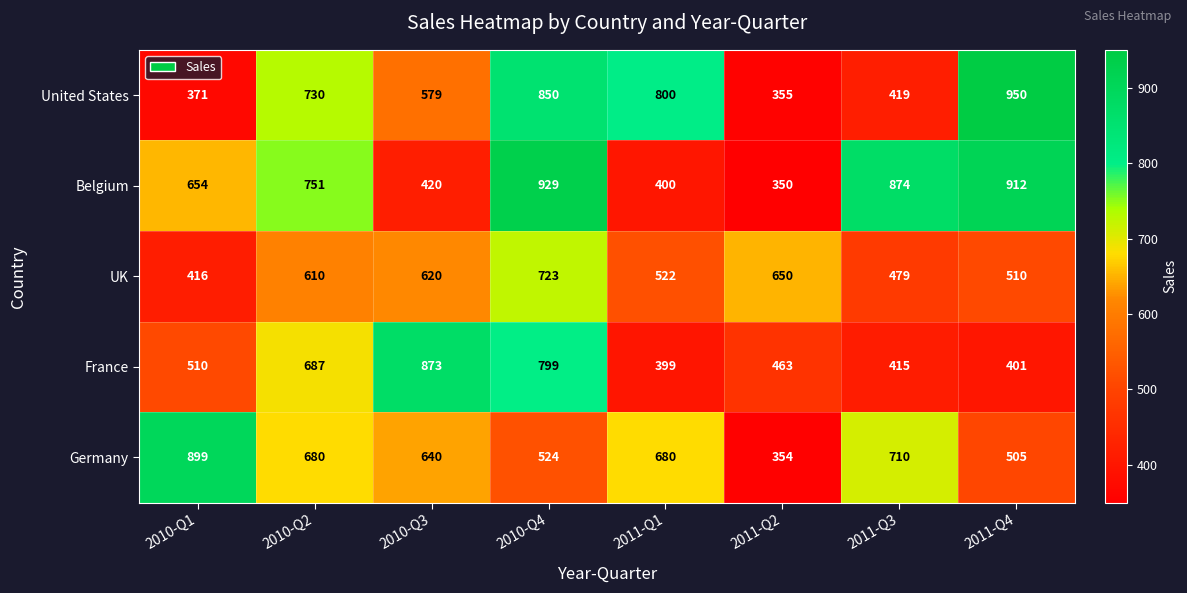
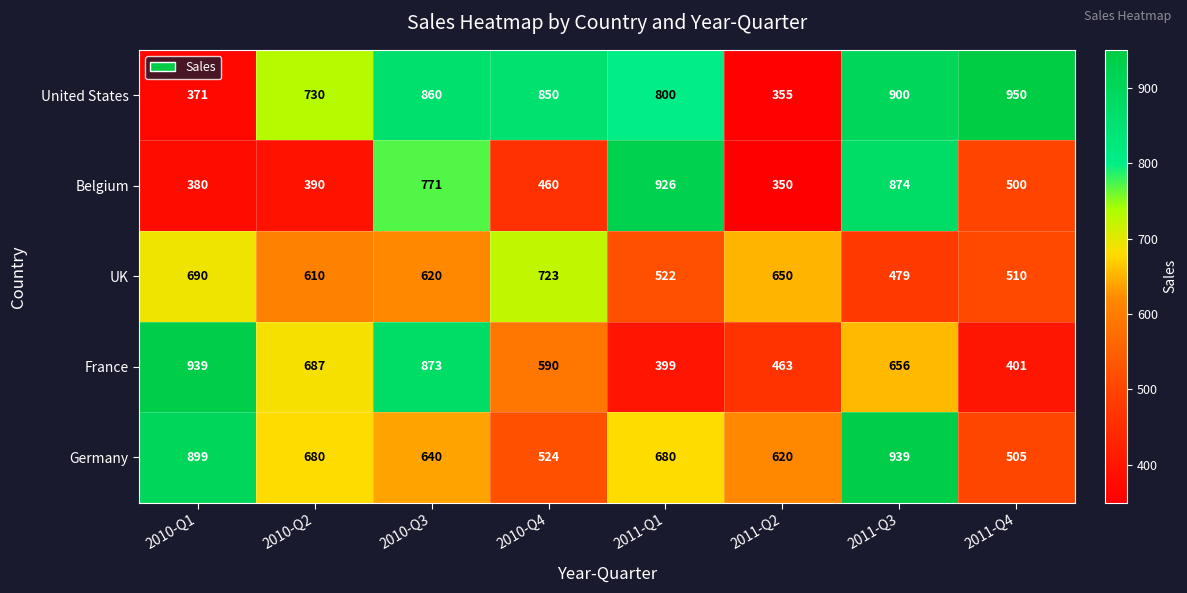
  {
    "United States": {
      "2010-Q1": 371,
      "2010-Q2": 730,
-     "2010-Q3": 579,
+     "2010-Q3": 860,
      "2010-Q4": 850,
      "2011-Q1": 800,
      "2011-Q2": 355,
-     "2011-Q3": 419,
+     "2011-Q3": 900,
      "2011-Q4": 950
    },
    "Belgium": {
-     "2010-Q1": 654,
-     "2010-Q2": 751,
-     "2010-Q3": 420,
-     "2010-Q4": 929,
-     "2011-Q1": 400,
+     "2010-Q1": 380,
+     "2010-Q2": 390,
+     "2010-Q3": 771,
+     "2010-Q4": 460,
+     "2011-Q1": 926,
      "2011-Q2": 350,
      "2011-Q3": 874,
-     "2011-Q4": 912
+     "2011-Q4": 500
    },
    "UK": {
-     "2010-Q1": 416,
+     "2010-Q1": 690,
      "2010-Q2": 610,
      "2010-Q3": 620,
      "2010-Q4": 723,
      "2011-Q1": 522,
      "2011-Q2": 650,
      "2011-Q3": 479,
      "2011-Q4": 510
    },
    "France": {
-     "2010-Q1": 510,
+     "2010-Q1": 939,
      "2010-Q2": 687,
      "2010-Q3": 873,
-     "2010-Q4": 799,
+     "2010-Q4": 590,
      "2011-Q1": 399,
      "2011-Q2": 463,
-     "2011-Q3": 415,
+     "2011-Q3": 656,
      "2011-Q4": 401
    },
    "Germany": {
      "2010-Q1": 899,
      "2010-Q2": 680,
      "2010-Q3": 640,
      "2010-Q4": 524,
      "2011-Q1": 680,
-     "2011-Q2": 354,
-     "2011-Q3": 710,
+     "2011-Q2": 620,
+     "2011-Q3": 939,
      "2011-Q4": 505
    }
  }
